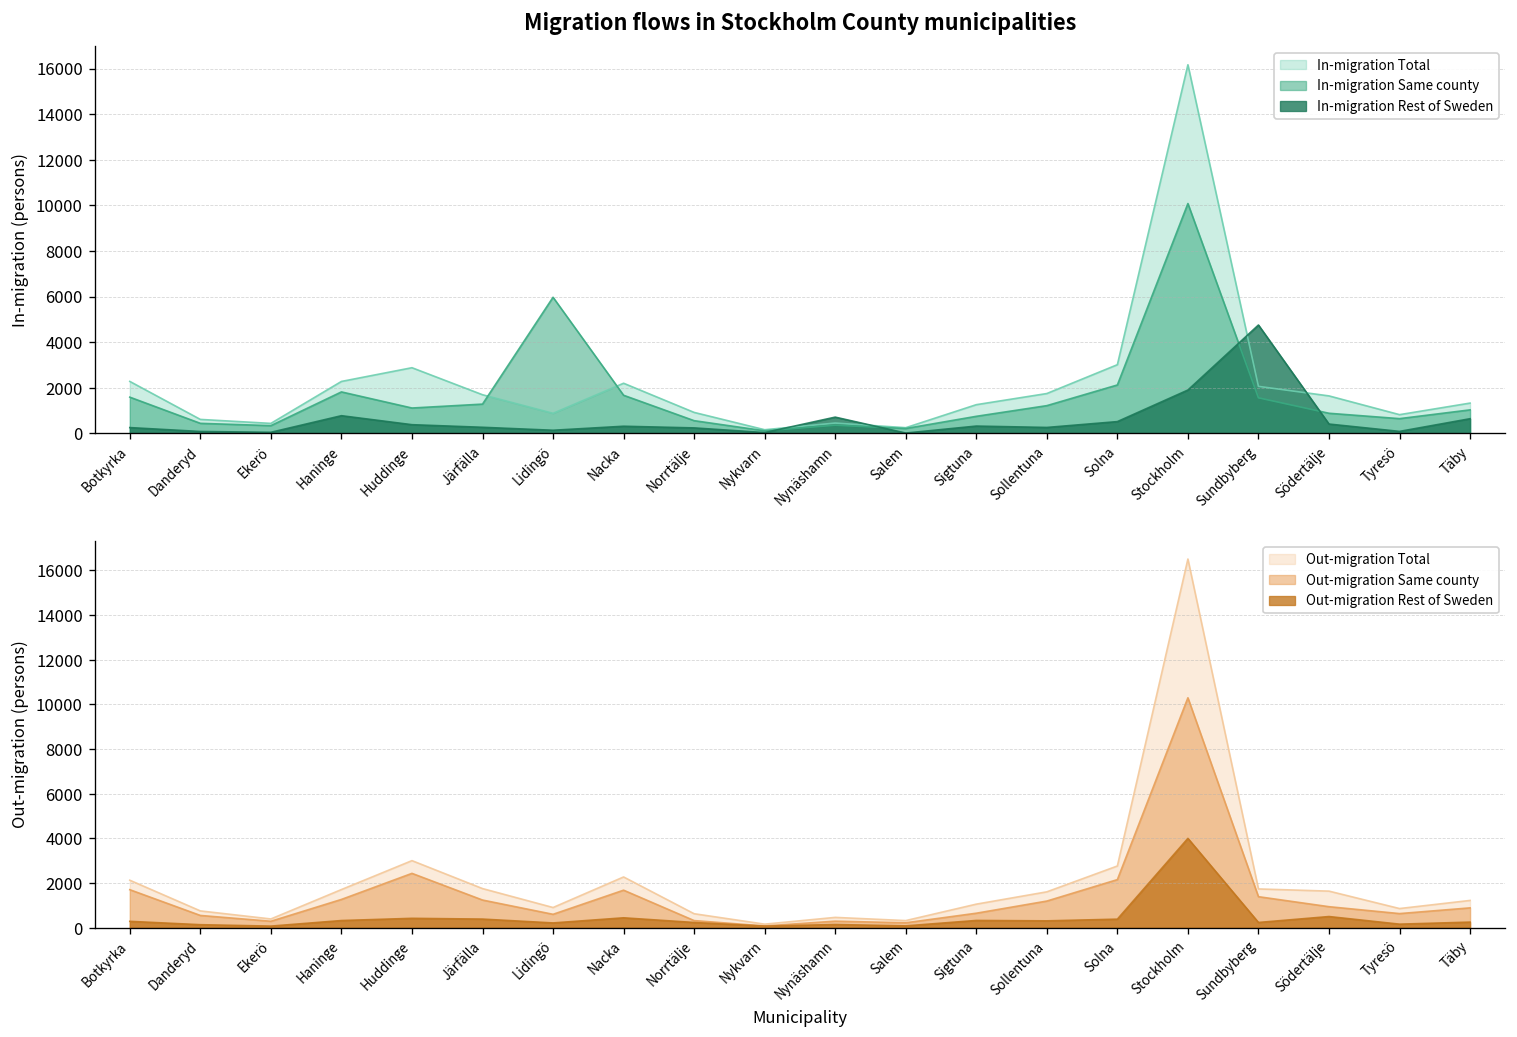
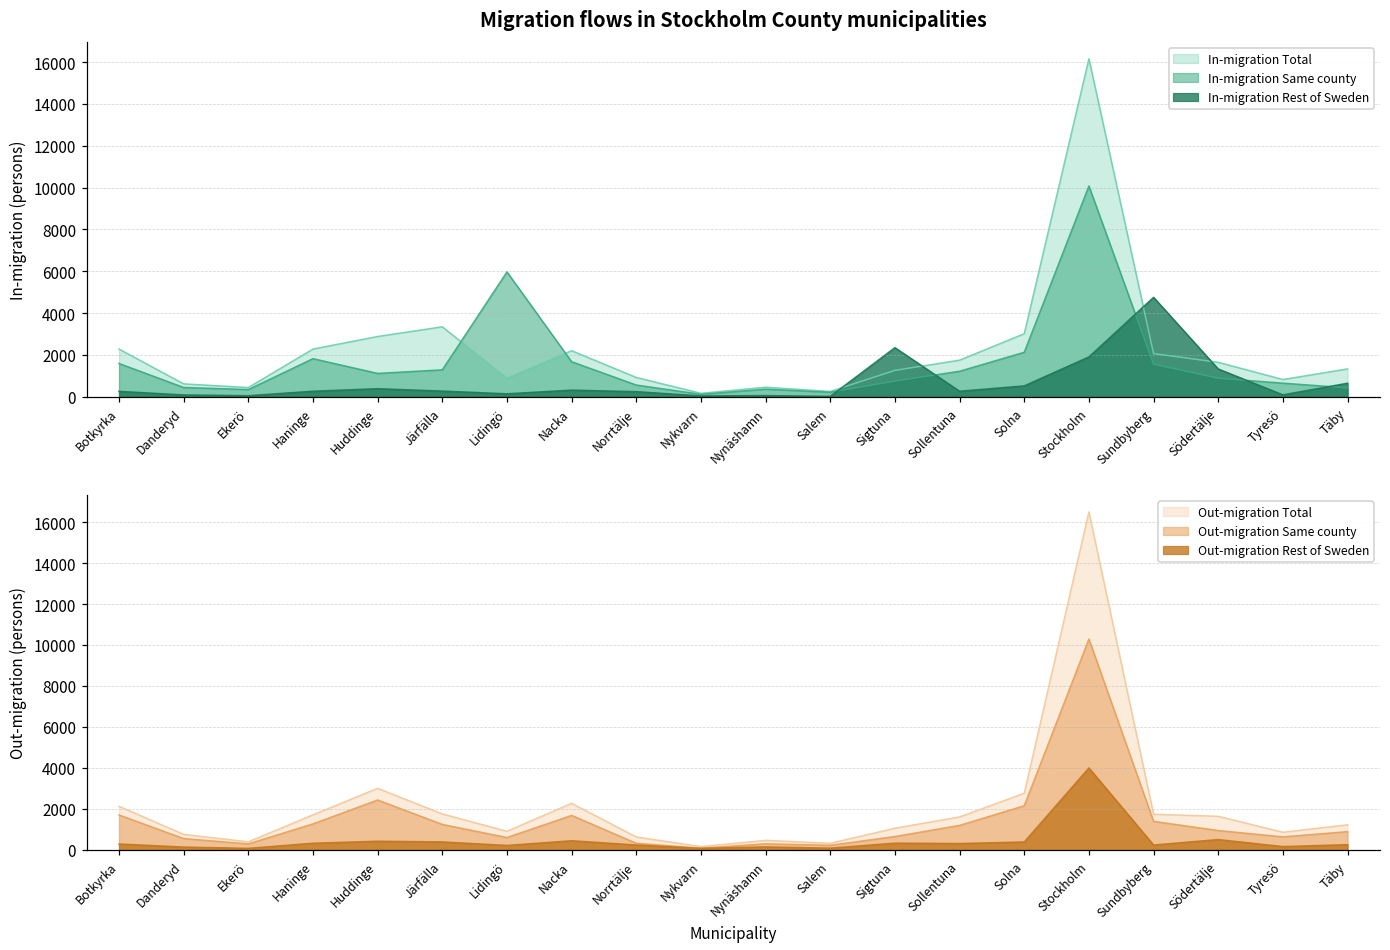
  {
    "Migration flows in Stockholm County municipalities": {
      "In-migration Total": {
        "Botkyrka": 2300,
        "Danderyd": 600,
        "Haninge": 2300,
        "Huddinge": 2900,
-       "Järfälla": 1700,
+       "Järfälla": 3300,
        "Lidingö": 900,
        "Nacka": 2200,
        "Norrtälje": 900,
        "Sigtuna": 1300,
        "Sollentuna": 1800,
        "Solna": 3000,
        "Stockholm": 16200,
        "Sundbyberg": 2100,
        "Södertälje": 1600,
        "Tyresö": 800,
        "Täby": 1300
      },
      "In-migration Same county": {
        "Botkyrka": 1600,
        "Danderyd": 400,
        "Haninge": 1800,
        "Huddinge": 1100,
        "Järfälla": 1300,
        "Lidingö": 6000,
        "Nacka": 1700,
        "Norrtälje": 600,
        "Sigtuna": 800,
        "Sollentuna": 1200,
        "Solna": 2100,
        "Stockholm": 10100,
        "Sundbyberg": 1600,
        "Södertälje": 900,
        "Tyresö": 600,
-       "Täby": 1000
+       "Täby": 400
      },
      "In-migration Rest of Sweden": {
        "Botkyrka": 300,
        "Danderyd": 100,
        "Ekerö": 100,
-       "Haninge": 800,
+       "Haninge": 300,
        "Huddinge": 400,
        "Järfälla": 300,
        "Lidingö": 100,
        "Nacka": 300,
        "Norrtälje": 200,
-       "Nynäshamn": 700,
+       "Nynäshamn": 100,
        "Salem": 0,
-       "Sigtuna": 300,
+       "Sigtuna": 2300,
        "Sollentuna": 300,
        "Solna": 500,
        "Stockholm": 1900,
        "Sundbyberg": 4800,
-       "Södertälje": 400,
+       "Södertälje": 1300,
        "Tyresö": 100,
        "Täby": 600
      }
    }
  }
